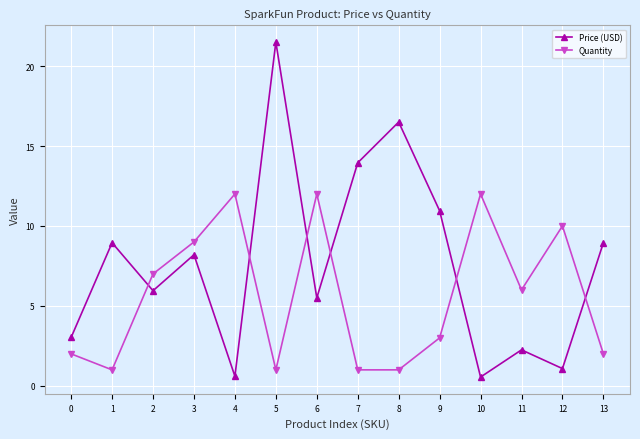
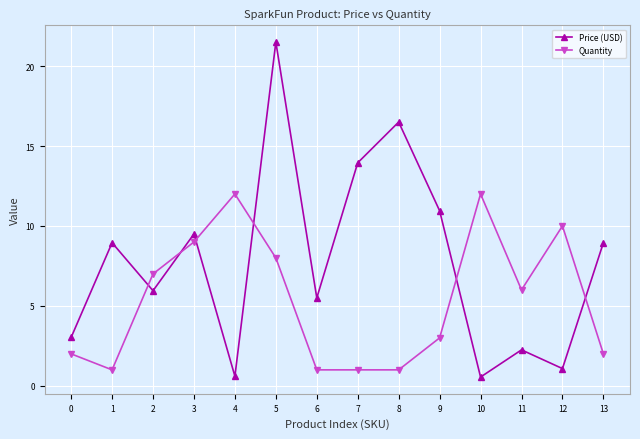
  {
    "Price (USD)": {
      "0": 3.0,
      "1": 9.0,
      "2": 6.0,
-     "3": 8.2,
+     "3": 9.5,
      "4": 0.6,
      "5": 21.5,
      "6": 5.5,
      "7": 14.0,
      "8": 16.5,
      "9": 11.0,
      "10": 0.6,
      "11": 2.3,
      "12": 1.1,
      "13": 9.0
    },
    "Quantity": {
      "0": 2,
      "1": 1,
      "2": 7,
      "3": 9,
      "4": 12,
-     "5": 1,
-     "6": 12,
+     "5": 8,
+     "6": 1,
      "7": 1,
      "8": 1,
      "9": 3,
      "10": 12,
      "11": 6,
      "12": 10,
      "13": 2
    }
  }
